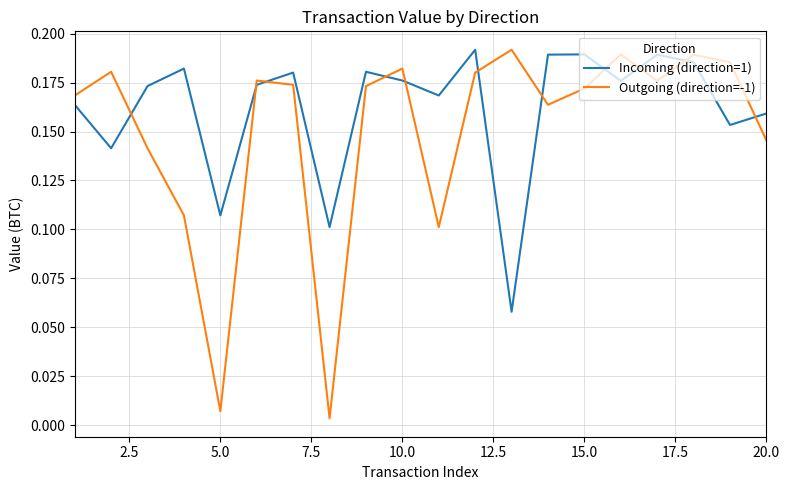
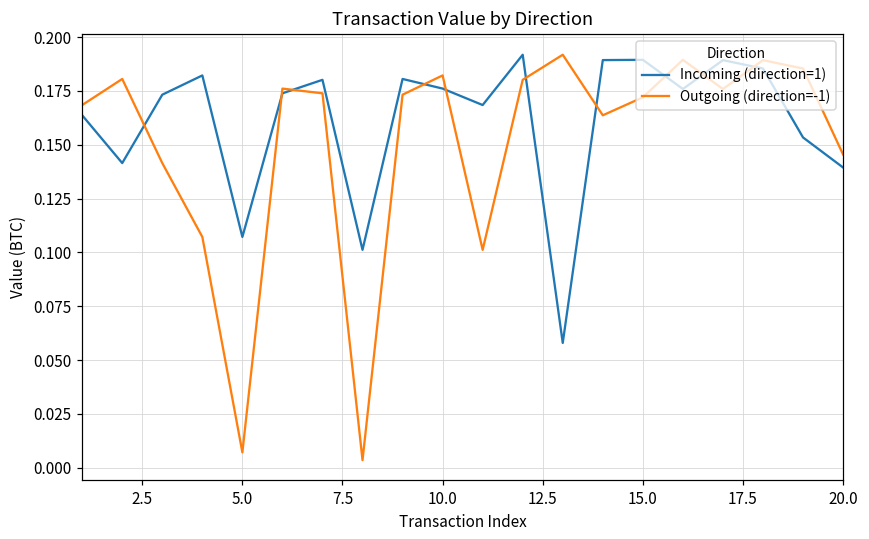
  {
    "Incoming (direction=1)": {
      "5.0": 0.107,
      "10.0": 0.176,
-     "20.0": 0.159
+     "20.0": 0.139
    },
    "Outgoing (direction=-1)": {
      "5.0": 0.007,
      "10.0": 0.182,
      "20.0": 0.145
    }
  }
